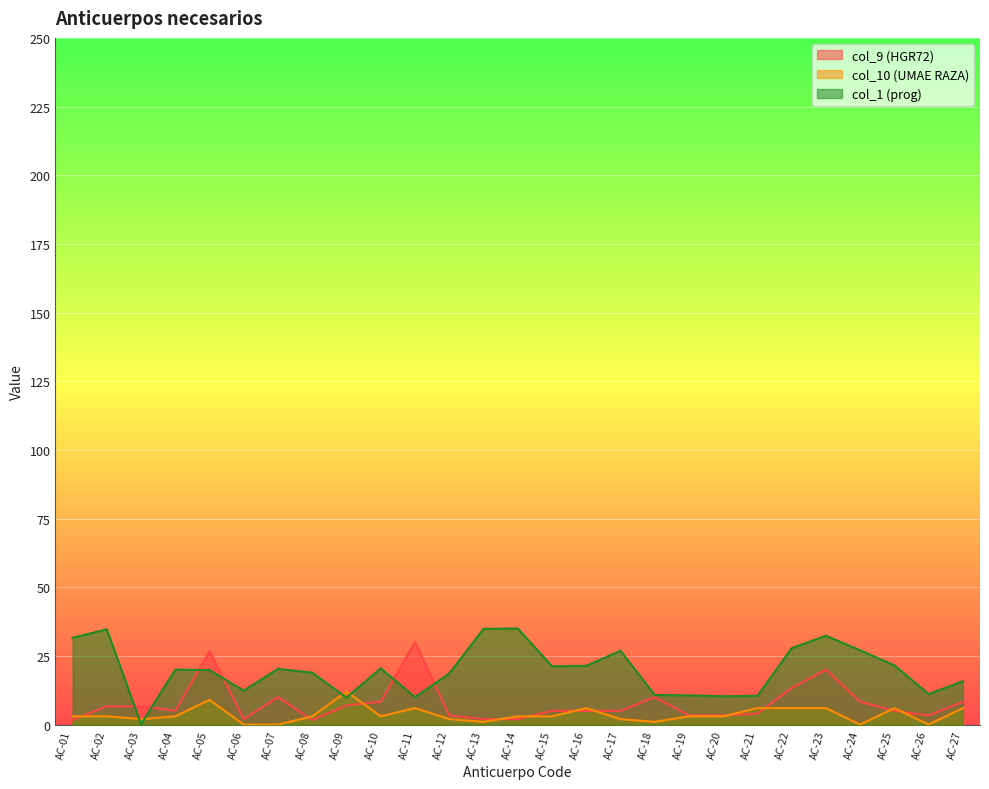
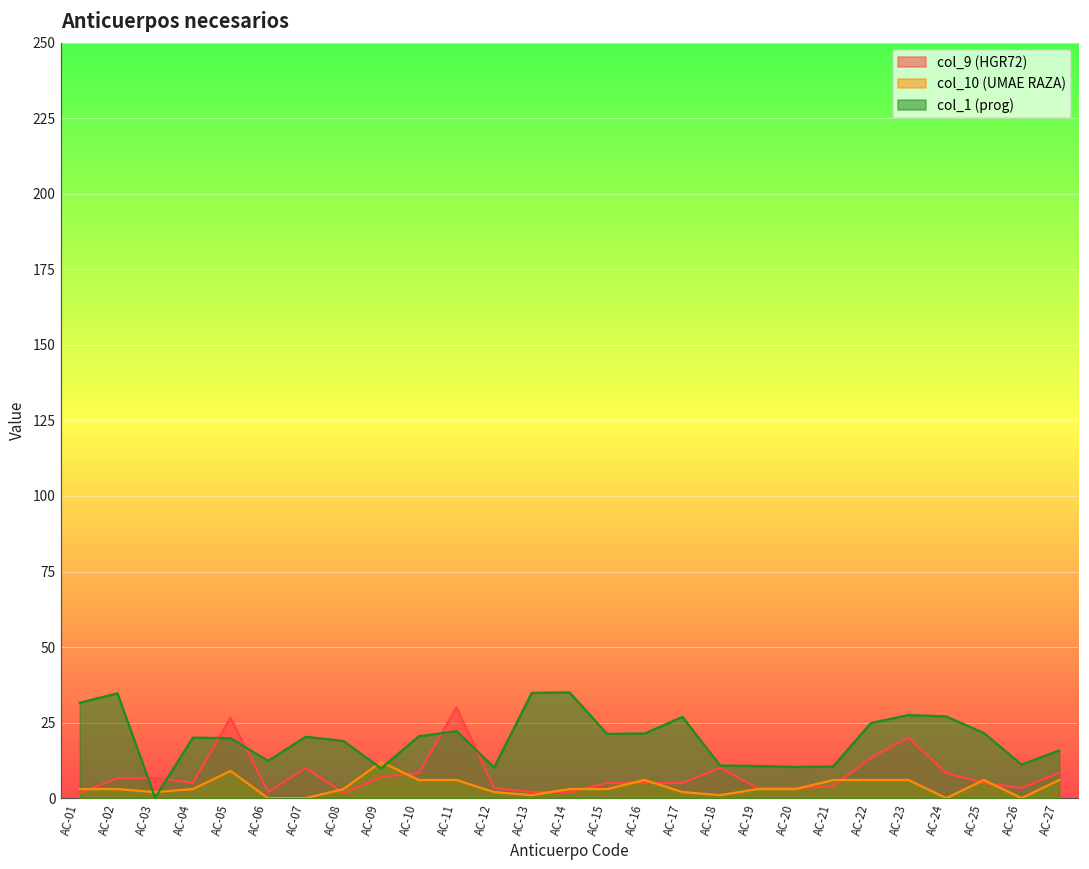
  {
    "col_9 (HGR72)": {
      "AC-01": 2,
      "AC-02": 7,
      "AC-03": 7,
      "AC-04": 5,
      "AC-05": 27,
      "AC-06": 2,
      "AC-07": 10,
      "AC-08": 2,
      "AC-09": 7,
      "AC-10": 8,
      "AC-11": 30,
      "AC-12": 3,
      "AC-13": 2,
      "AC-14": 2,
      "AC-15": 5,
      "AC-16": 5,
      "AC-17": 5,
      "AC-21": 4,
      "AC-22": 13,
      "AC-23": 20,
      "AC-24": 8,
      "AC-25": 5,
      "AC-26": 3,
      "AC-27": 8
    },
    "col_10 (UMAE RAZA)": {
      "AC-01": 3,
      "AC-02": 3,
      "AC-03": 2,
      "AC-04": 3,
      "AC-05": 9,
      "AC-06": 0,
      "AC-07": 0,
      "AC-08": 3,
      "AC-09": 12,
-     "AC-10": 3,
+     "AC-10": 6,
      "AC-11": 6,
      "AC-12": 2,
      "AC-13": 1,
      "AC-14": 3,
      "AC-15": 3,
      "AC-16": 6,
      "AC-17": 2,
      "AC-18": 1,
      "AC-21": 6,
      "AC-22": 6,
      "AC-23": 6,
      "AC-24": 0,
      "AC-25": 6,
      "AC-26": 0,
      "AC-27": 6
    },
    "col_1 (prog)": {
      "AC-01": 32,
      "AC-02": 35,
      "AC-03": 0,
      "AC-04": 20,
      "AC-05": 20,
      "AC-06": 12,
      "AC-07": 20,
      "AC-08": 19,
      "AC-09": 10,
      "AC-10": 20,
-     "AC-11": 10,
-     "AC-12": 19,
+     "AC-11": 22,
+     "AC-12": 10,
      "AC-13": 35,
      "AC-14": 35,
      "AC-15": 21,
      "AC-16": 21,
      "AC-17": 27,
      "AC-19": 11,
      "AC-20": 10,
      "AC-21": 10,
-     "AC-22": 28,
-     "AC-23": 32,
+     "AC-22": 25,
+     "AC-23": 28,
      "AC-24": 27,
      "AC-25": 22,
      "AC-26": 11,
      "AC-27": 16
    }
  }
